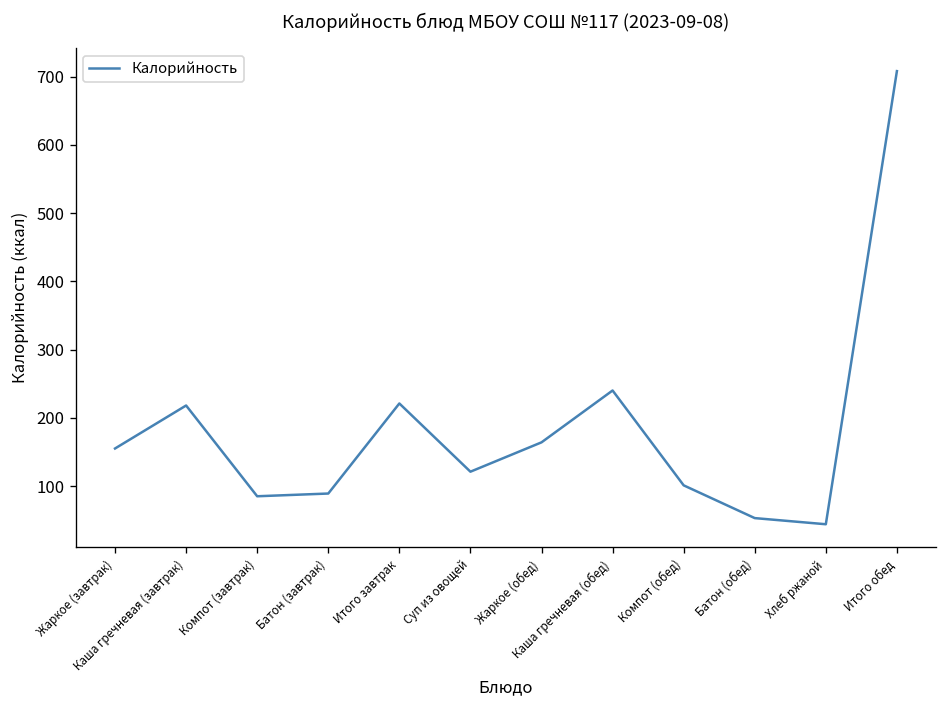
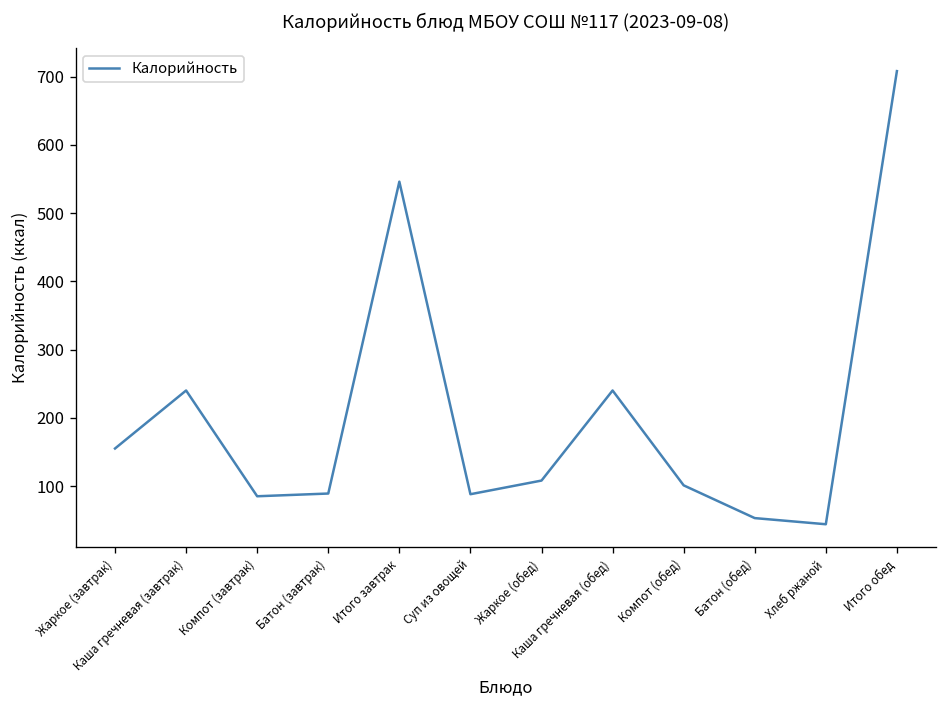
  {
    "Жаркое (завтрак)": 160,
-   "Каша гречневая (завтрак)": 220,
+   "Каша гречневая (завтрак)": 240,
    "Компот (завтрак)": 90,
    "Батон (завтрак)": 90,
-   "Итого завтрак": 220,
-   "Суп из овощей": 120,
-   "Жаркое (обед)": 160,
+   "Итого завтрак": 550,
+   "Суп из овощей": 90,
+   "Жаркое (обед)": 110,
    "Каша гречневая (обед)": 240,
    "Компот (обед)": 100,
    "Батон (обед)": 50,
    "Хлеб ржаной": 40,
    "Итого обед": 710
  }
